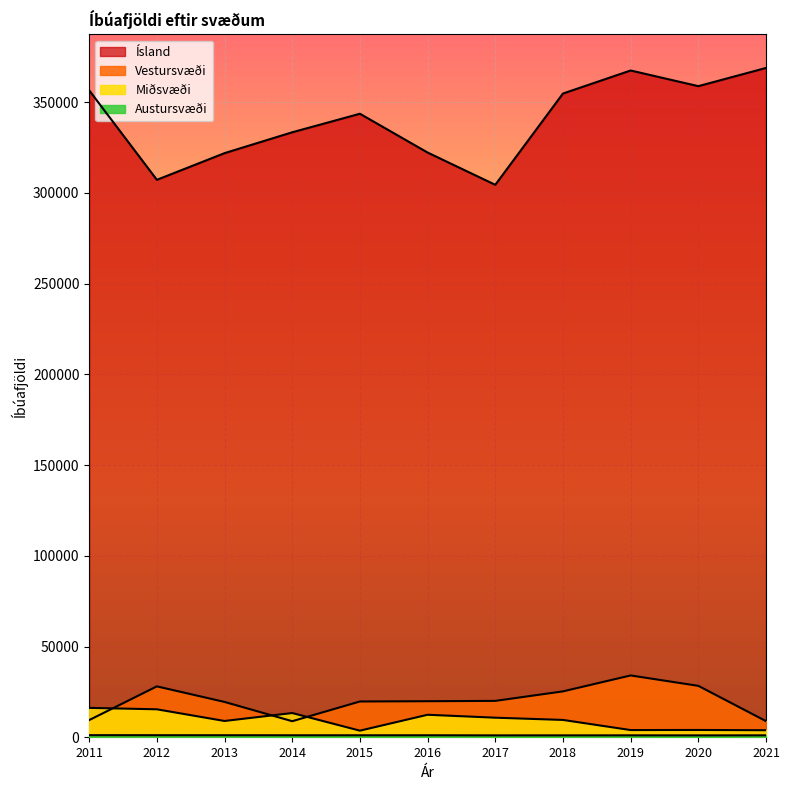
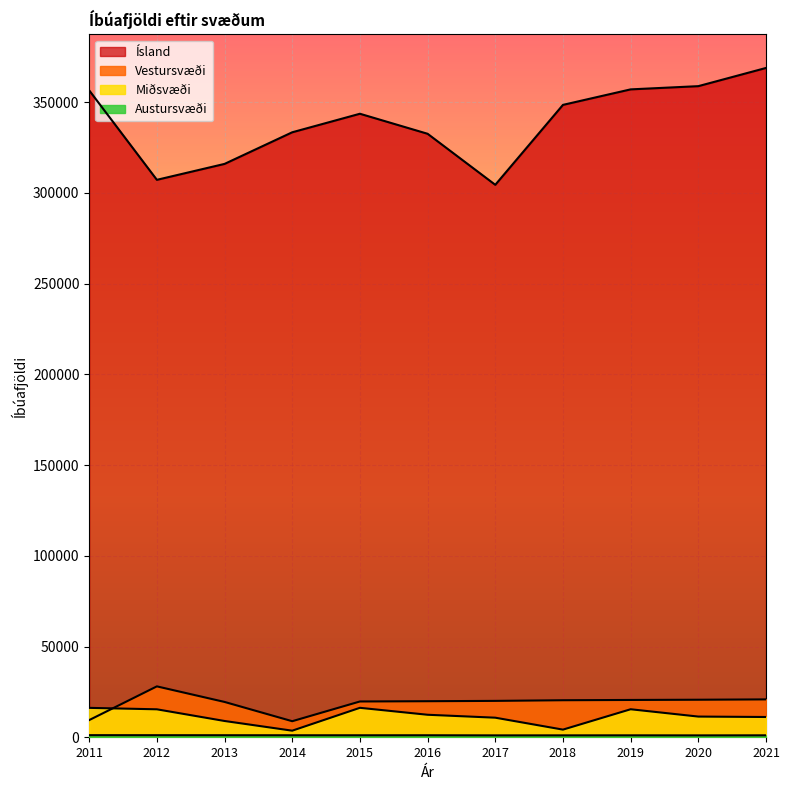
  {
    "Ísland": {
      "2011": 356000,
      "2012": 307000,
-     "2013": 322000,
+     "2013": 316000,
      "2014": 333000,
      "2015": 344000,
-     "2016": 322000,
+     "2016": 333000,
      "2017": 304000,
-     "2018": 355000,
-     "2019": 367000,
+     "2018": 348000,
+     "2019": 357000,
      "2020": 359000,
      "2021": 369000
    },
    "Vestursvæði": {
      "2011": 9000,
      "2012": 28000,
      "2013": 19000,
      "2014": 9000,
      "2015": 20000,
      "2016": 20000,
      "2017": 20000,
-     "2018": 25000,
-     "2019": 34000,
-     "2020": 28000,
-     "2021": 9000
+     "2018": 20000,
+     "2019": 21000,
+     "2020": 21000,
+     "2021": 21000
    },
    "Miðsvæði": {
      "2011": 16000,
      "2012": 15000,
      "2013": 9000,
-     "2014": 13000,
-     "2015": 4000,
+     "2014": 4000,
+     "2015": 16000,
      "2016": 12000,
      "2017": 11000,
-     "2018": 10000,
-     "2019": 4000,
-     "2020": 4000,
-     "2021": 4000
+     "2018": 4000,
+     "2019": 15000,
+     "2020": 11000,
+     "2021": 11000
    },
    "Austursvæði": {
      "2011": 1000,
      "2012": 1000,
      "2013": 1000,
      "2014": 1000,
      "2015": 1000,
      "2016": 1000,
      "2017": 1000,
      "2018": 1000,
      "2019": 1000,
      "2020": 1000,
      "2021": 1000
    }
  }
